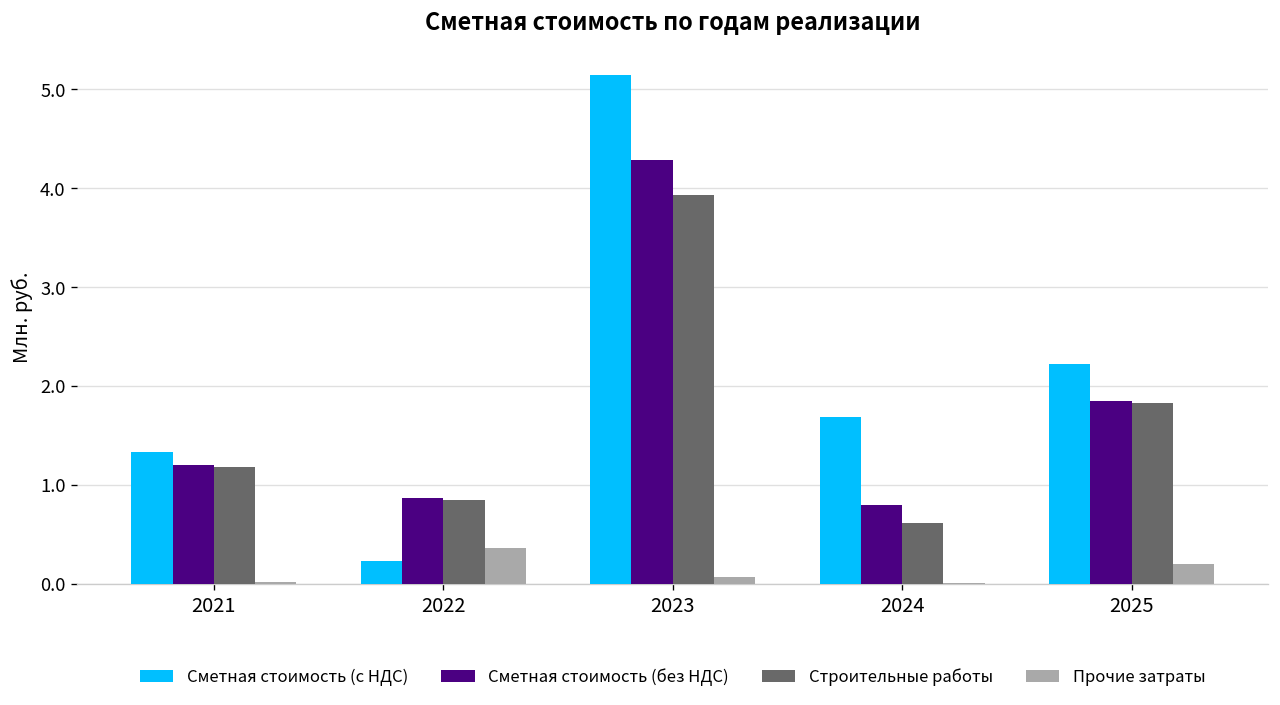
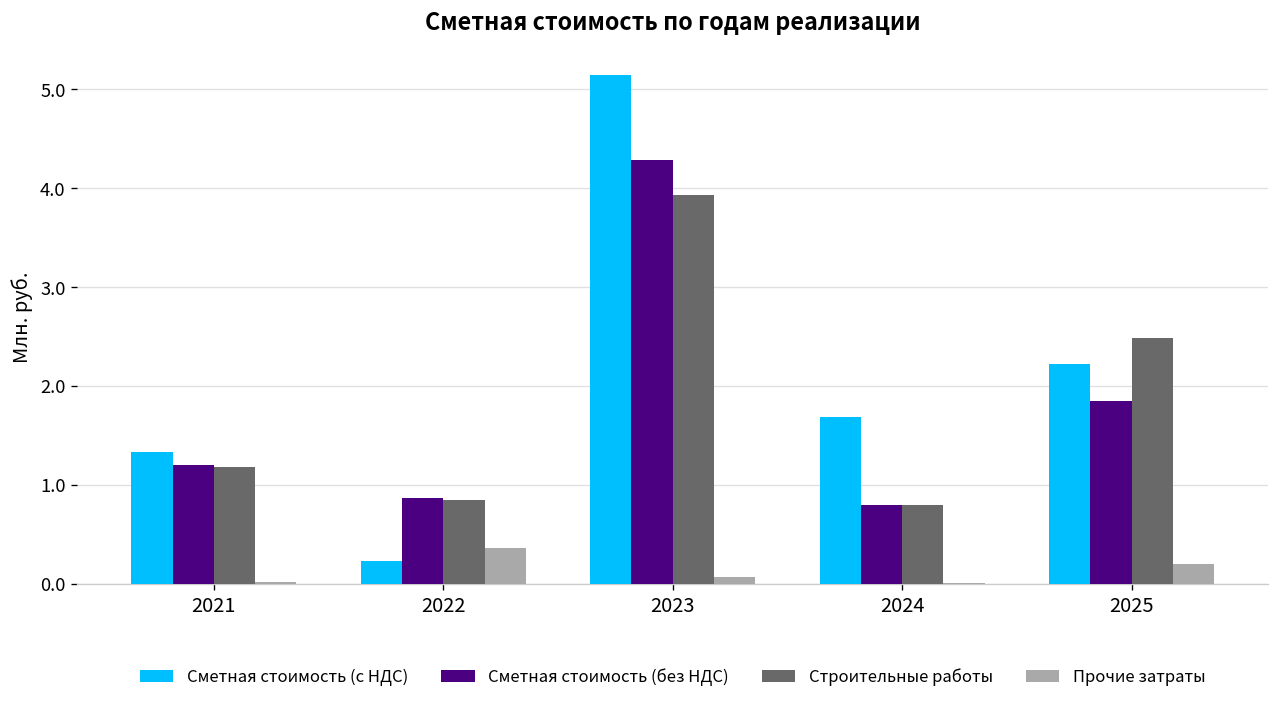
  {
    "Сметная стоимость (с НДС)": {
      "2021": 1.3,
      "2022": 0.2,
      "2023": 5.1,
      "2024": 1.7,
      "2025": 2.2
    },
    "Сметная стоимость (без НДС)": {
      "2021": 1.2,
      "2022": 0.9,
      "2023": 4.3,
      "2024": 0.8,
      "2025": 1.8
    },
    "Строительные работы": {
      "2021": 1.2,
      "2022": 0.9,
      "2023": 3.9,
-     "2024": 0.6,
-     "2025": 1.8
+     "2024": 0.8,
+     "2025": 2.5
    },
    "Прочие затраты": {
      "2022": 0.4,
      "2023": 0.1,
      "2025": 0.2
    }
  }
